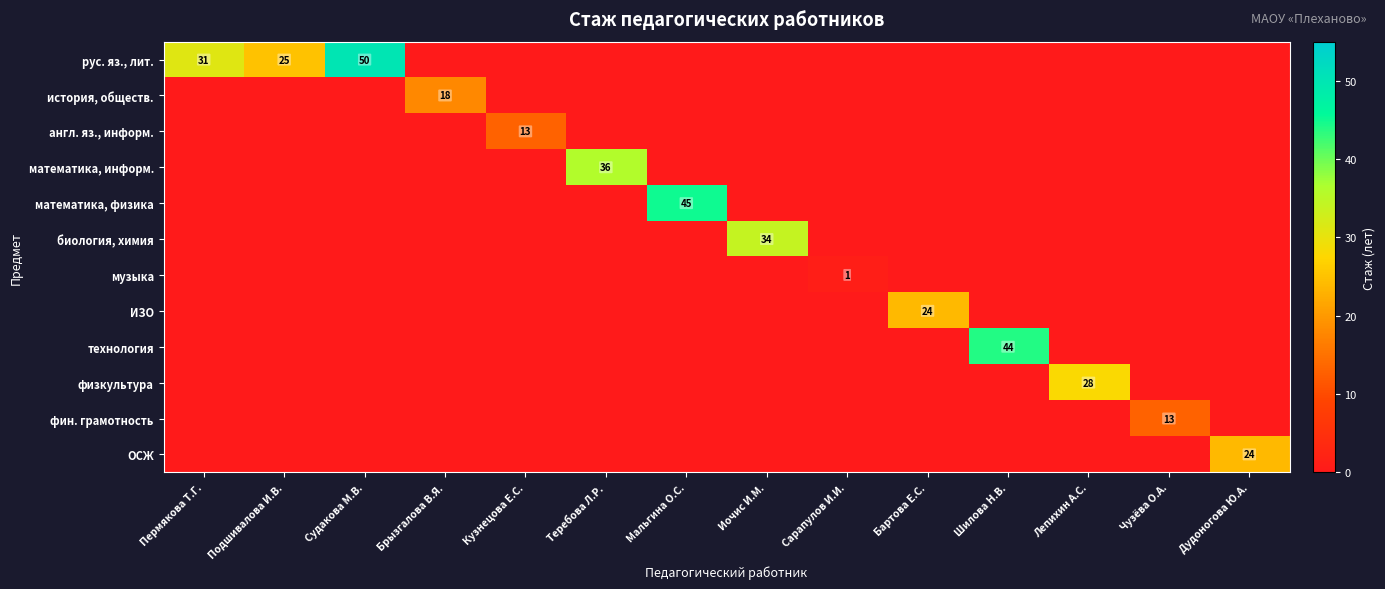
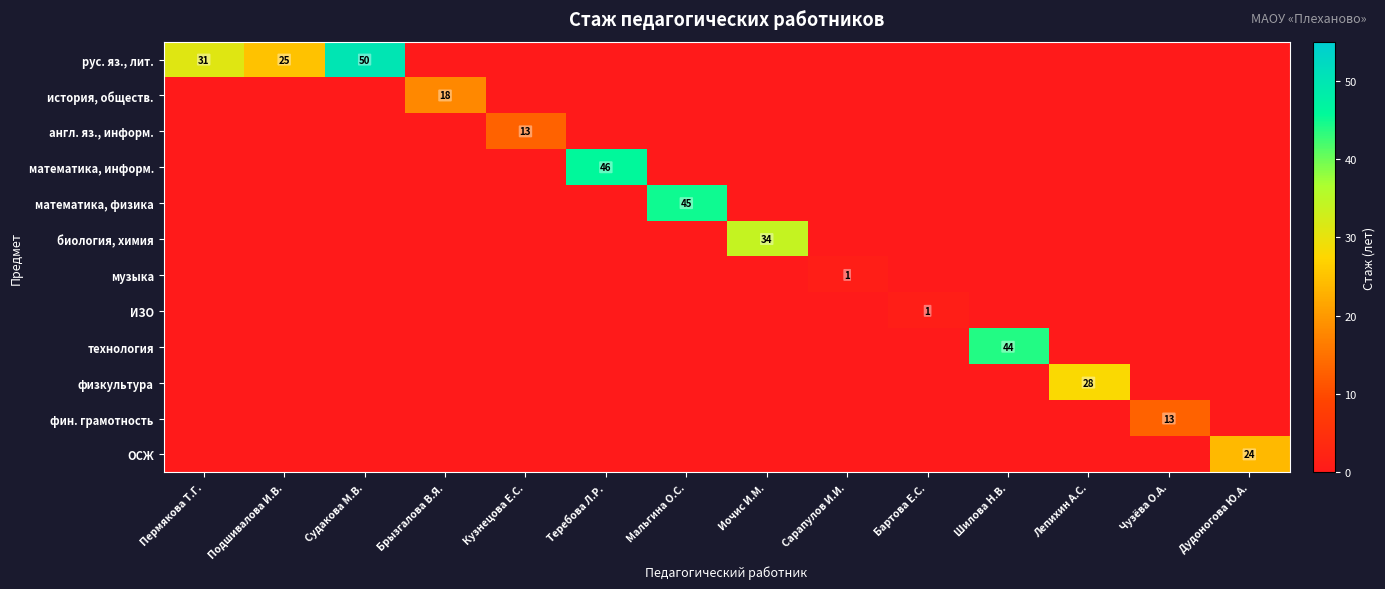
  {
    "математика, информ.": {
-     "Теребова Л.Р.": 36
+     "Теребова Л.Р.": 46
    },
    "ИЗО": {
-     "Бартова Е.С.": 24
+     "Бартова Е.С.": 1
    }
  }
